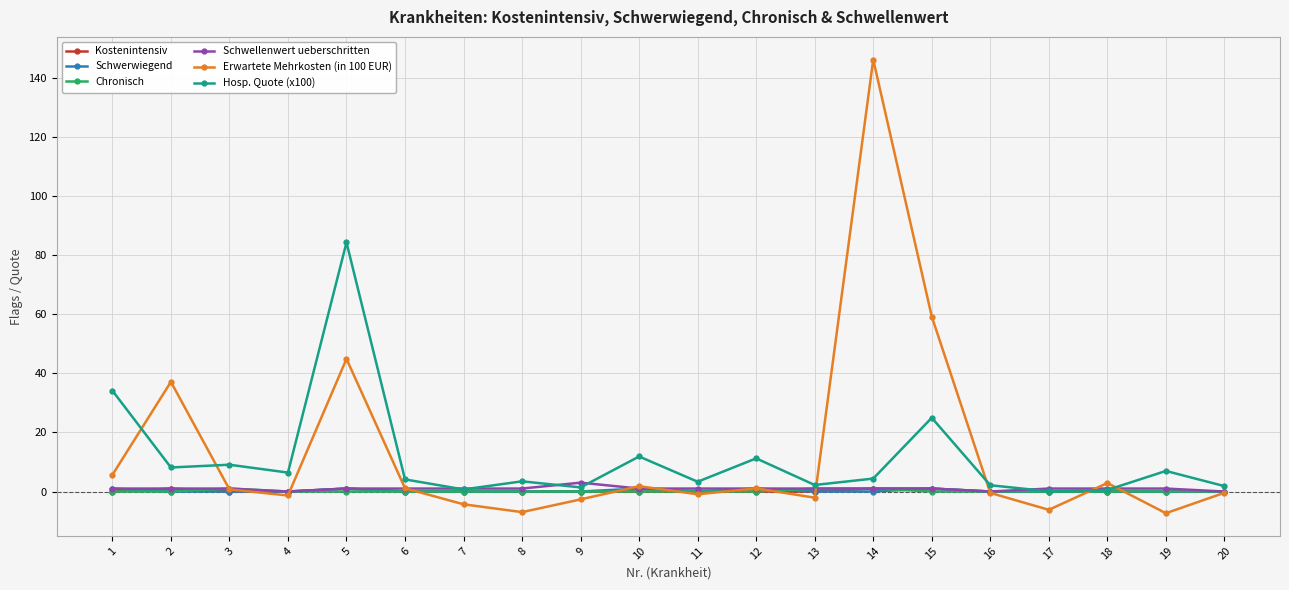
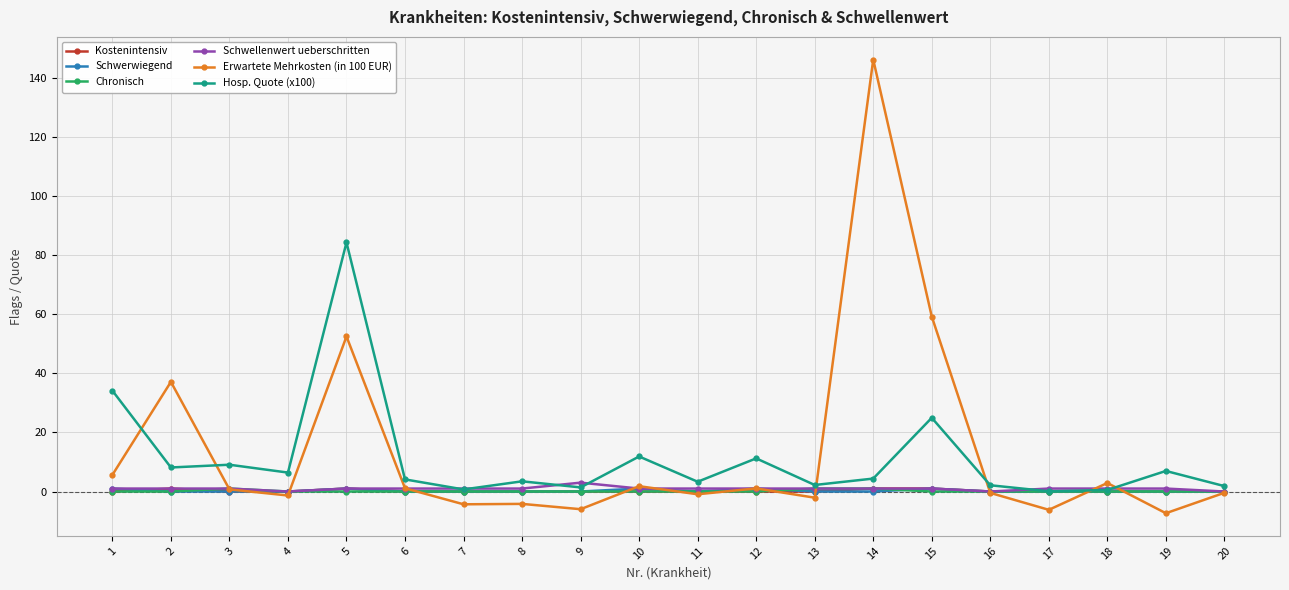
  {
    "Schwerwiegend": {
      "14": 0
    },
    "Schwellenwert ueberschritten": {
      "8": 1,
      "9": 3,
      "11": 1,
      "17": 1,
      "19": 1
    },
    "Erwartete Mehrkosten (in 100 EUR)": {
      "1": 6,
      "2": 37,
      "4": -1,
-     "5": 45,
+     "5": 53,
      "7": -4,
-     "8": -7,
-     "9": -3,
+     "8": -4,
+     "9": -6,
      "11": -1,
      "13": -2,
      "14": 146,
      "15": 59,
      "17": -6,
      "18": 3,
      "19": -7
    }
  }
